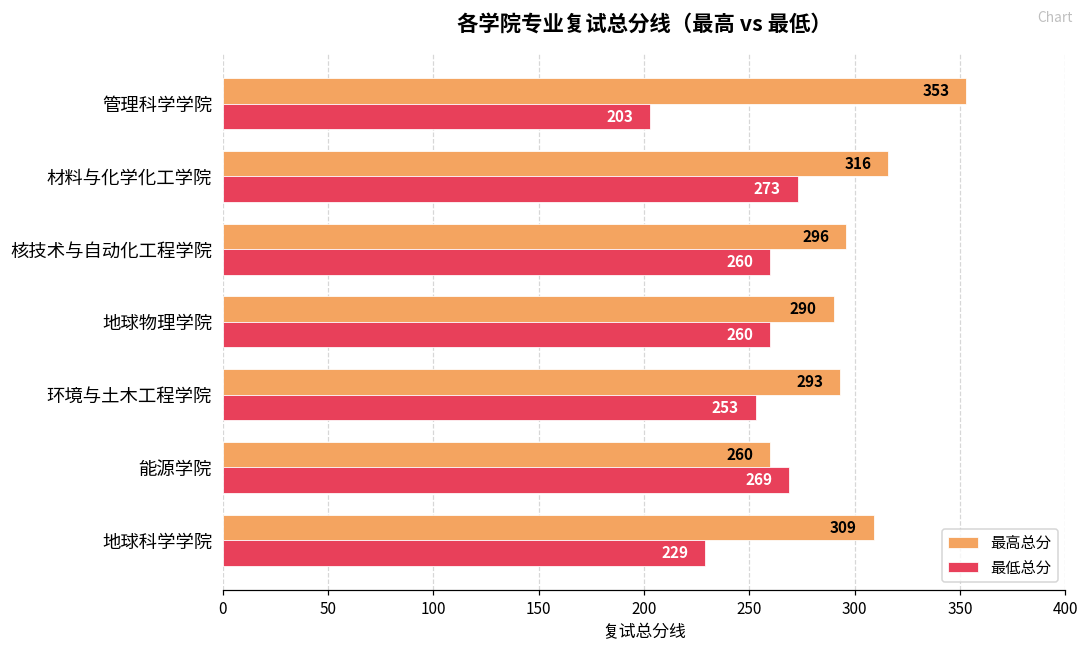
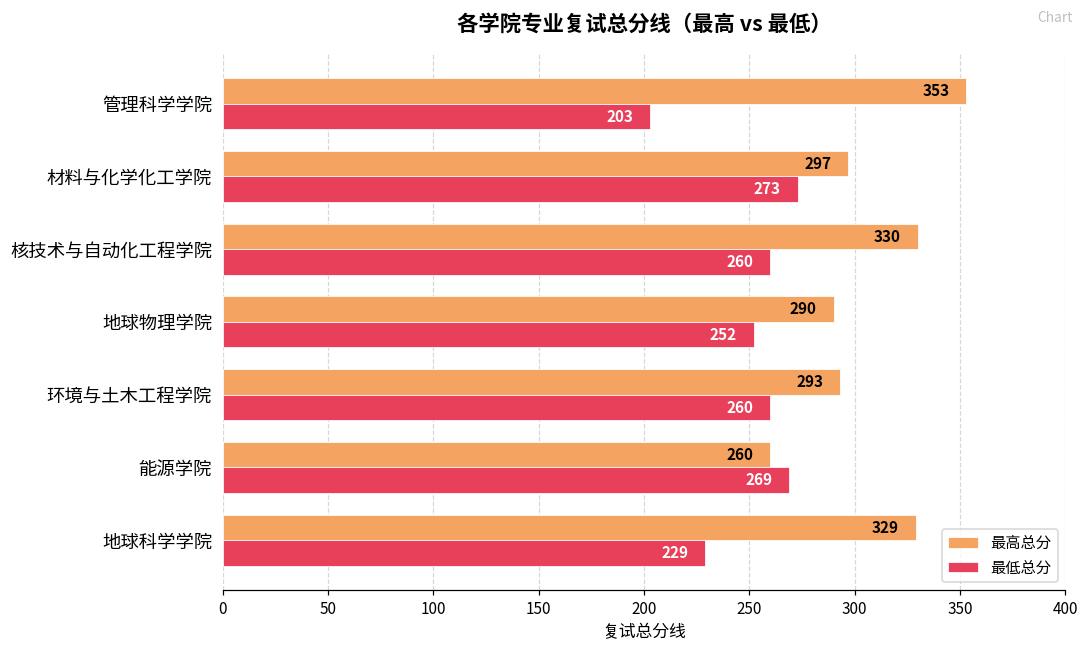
  {
    "最高总分": {
      "管理科学学院": 353,
-     "材料与化学化工学院": 316,
-     "核技术与自动化工程学院": 296,
+     "材料与化学化工学院": 297,
+     "核技术与自动化工程学院": 330,
      "地球物理学院": 290,
      "环境与土木工程学院": 293,
      "能源学院": 260,
-     "地球科学学院": 309
+     "地球科学学院": 329
    },
    "最低总分": {
      "管理科学学院": 203,
      "材料与化学化工学院": 273,
      "核技术与自动化工程学院": 260,
-     "地球物理学院": 260,
-     "环境与土木工程学院": 253,
+     "地球物理学院": 252,
+     "环境与土木工程学院": 260,
      "能源学院": 269,
      "地球科学学院": 229
    }
  }
